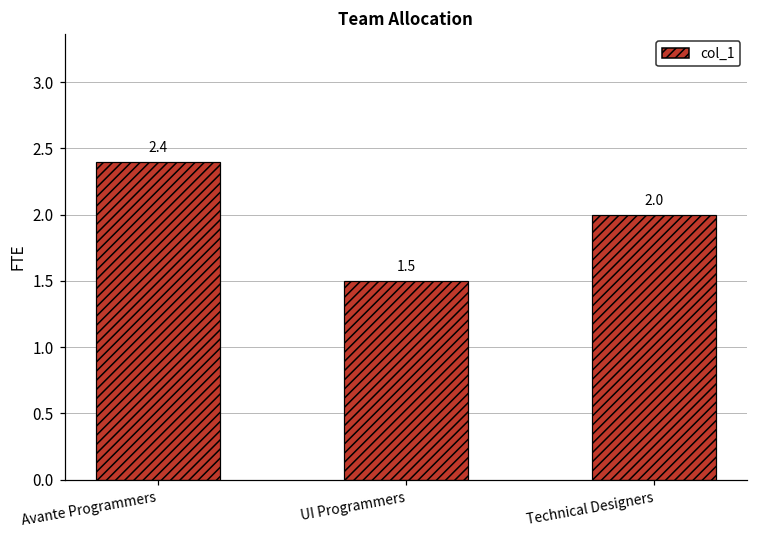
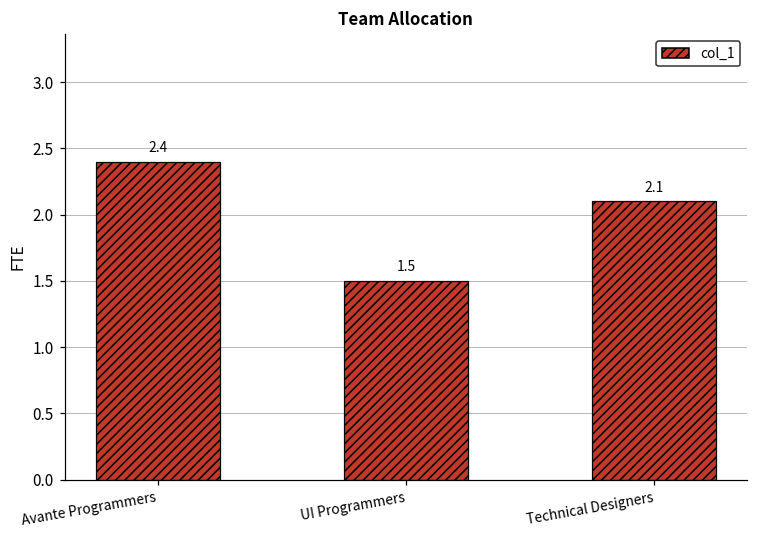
  {
    "Avante Programmers": 2.4,
    "UI Programmers": 1.5,
-   "Technical Designers": 2.0
+   "Technical Designers": 2.1
  }
